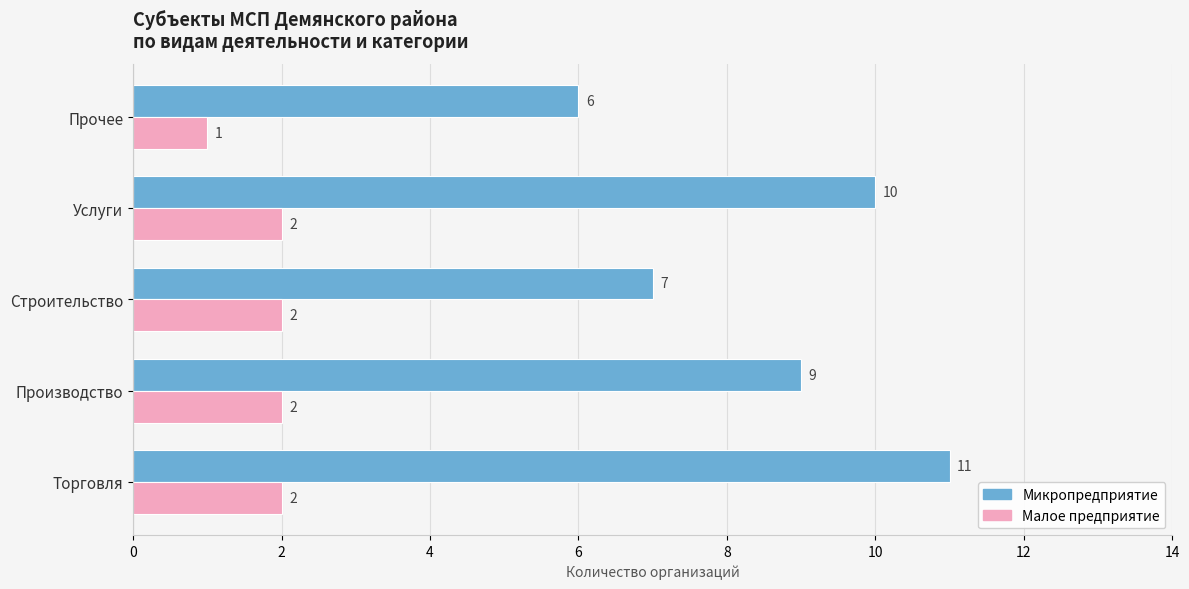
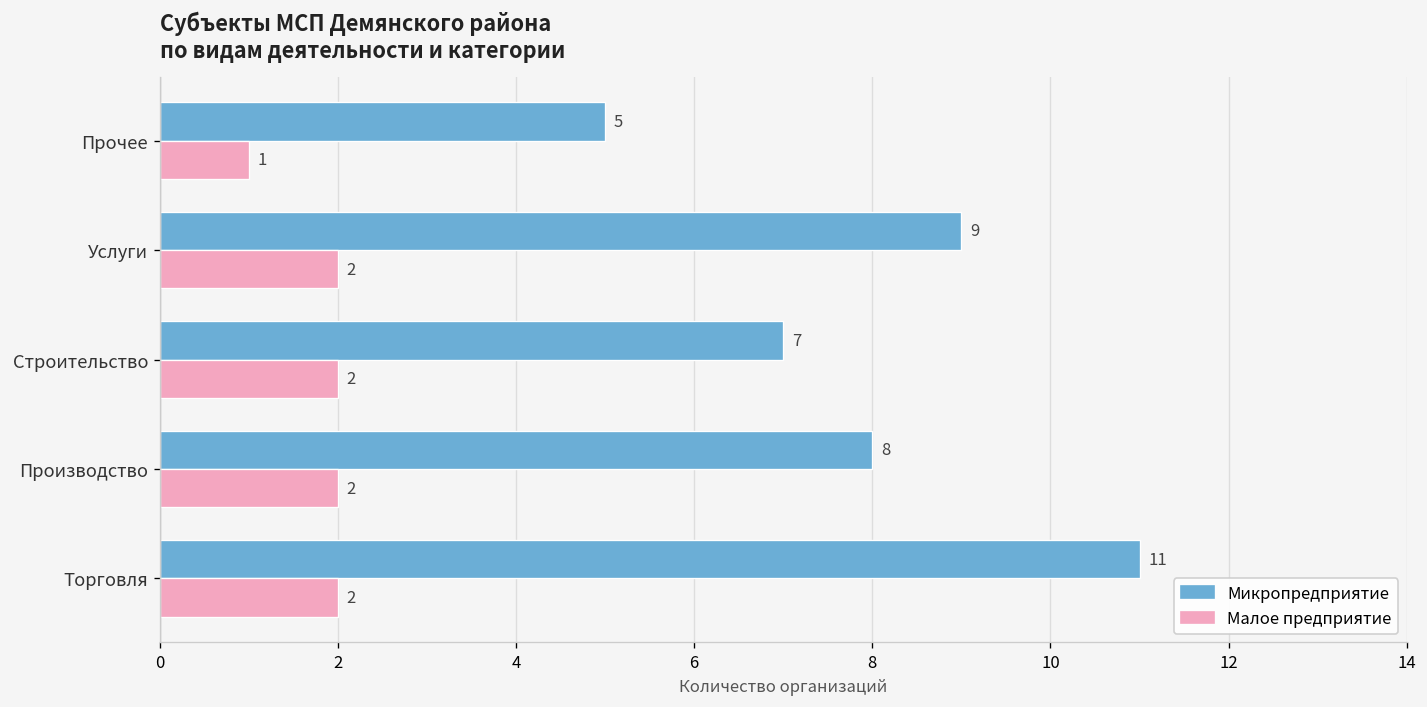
  {
    "Микропредприятие": {
-     "Прочее": 6,
-     "Услуги": 10,
+     "Прочее": 5,
+     "Услуги": 9,
      "Строительство": 7,
-     "Производство": 9,
+     "Производство": 8,
      "Торговля": 11
    },
    "Малое предприятие": {
      "Прочее": 1,
      "Услуги": 2,
      "Строительство": 2,
      "Производство": 2,
      "Торговля": 2
    }
  }
